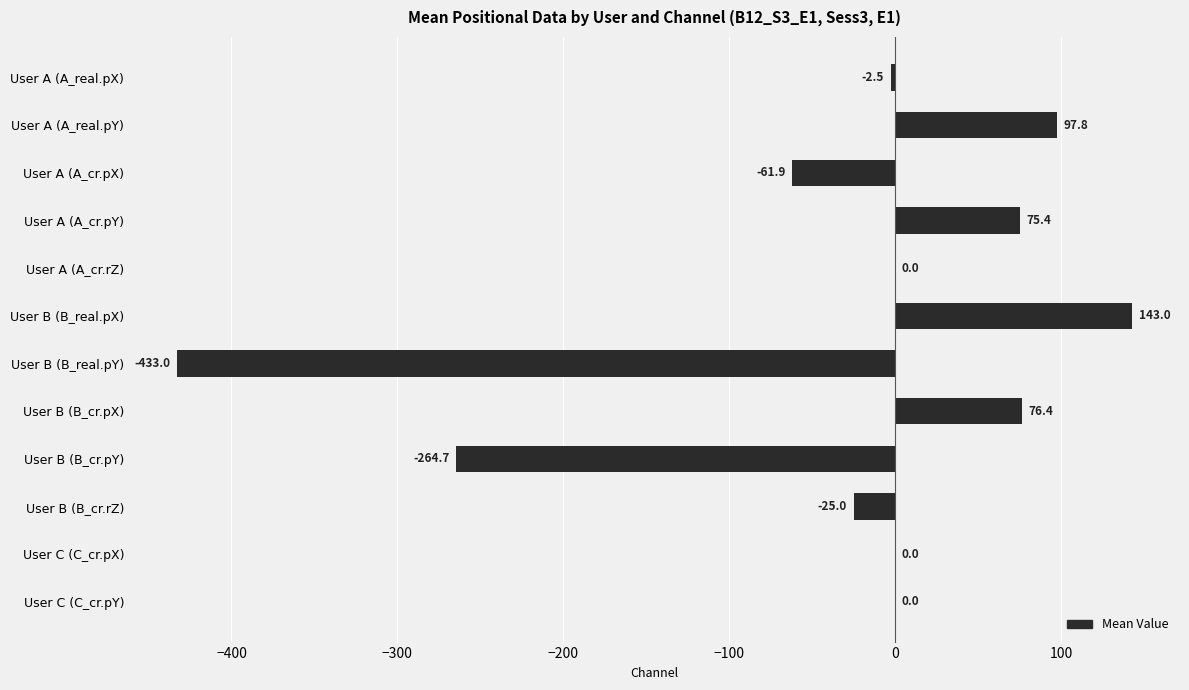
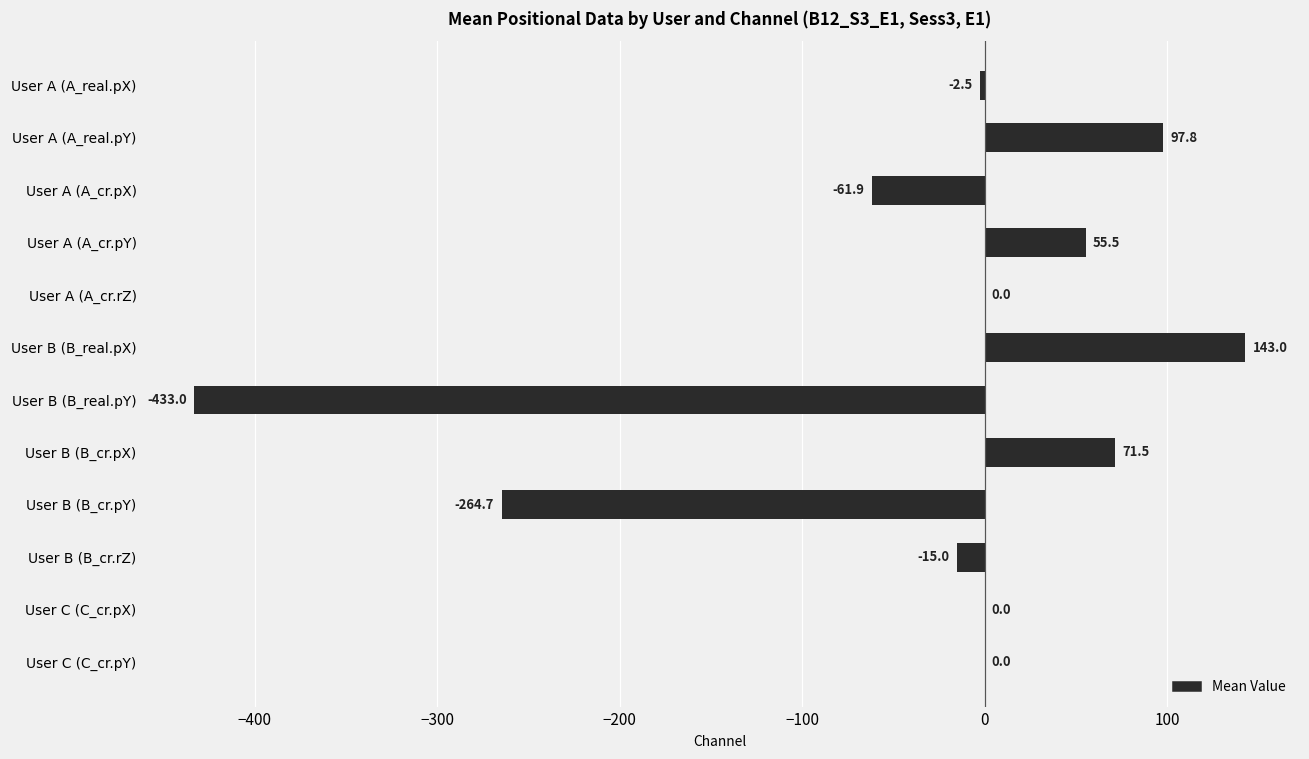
  {
    "User A (A_real.pX)": -2.5,
    "User A (A_real.pY)": 97.8,
    "User A (A_cr.pX)": -61.9,
-   "User A (A_cr.pY)": 75.4,
+   "User A (A_cr.pY)": 55.5,
    "User A (A_cr.rZ)": 0.0,
    "User B (B_real.pX)": 143.0,
    "User B (B_real.pY)": -433.0,
-   "User B (B_cr.pX)": 76.4,
+   "User B (B_cr.pX)": 71.5,
    "User B (B_cr.pY)": -264.7,
-   "User B (B_cr.rZ)": -25.0,
+   "User B (B_cr.rZ)": -15.0,
    "User C (C_cr.pX)": 0.0,
    "User C (C_cr.pY)": 0.0
  }
